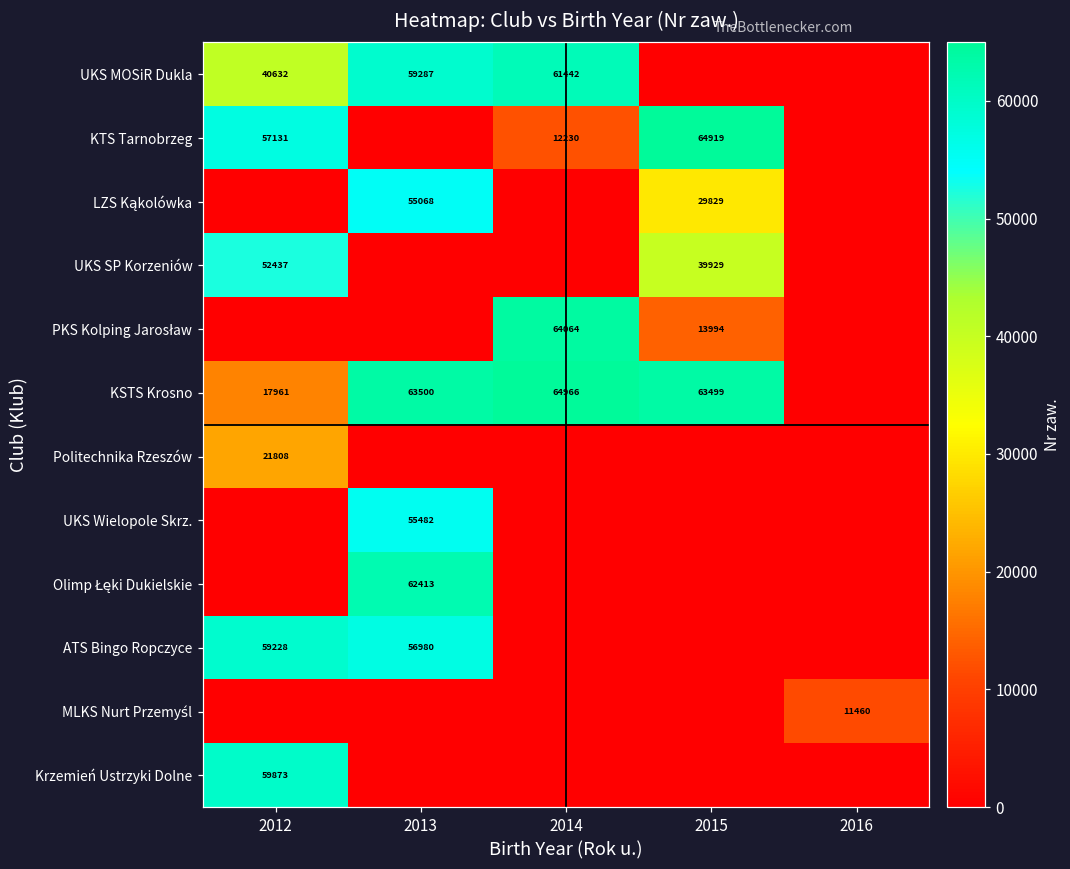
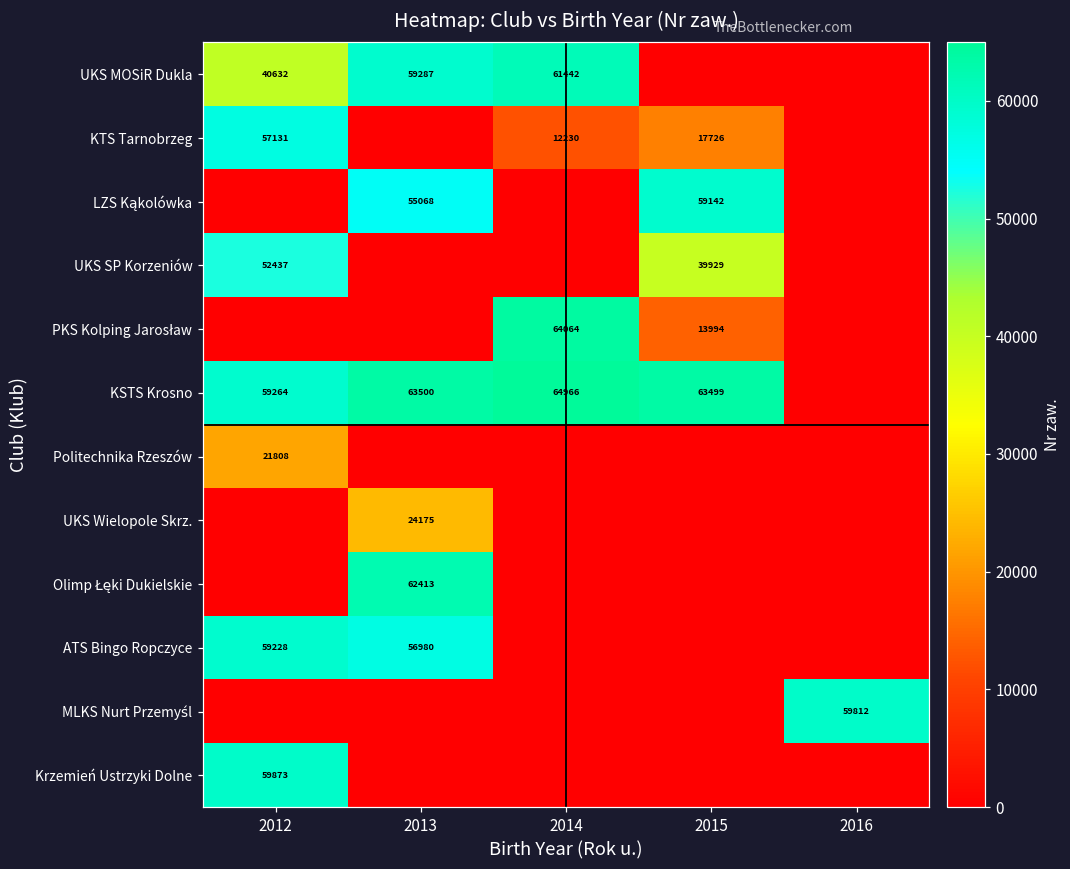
  {
    "UKS MOSiR Dukla": {
      "2012": 40632,
      "2013": 59287,
      "2014": 61442
    },
    "KTS Tarnobrzeg": {
      "2012": 57131,
      "2014": 12230,
-     "2015": 64919
+     "2015": 17726
    },
    "LZS Kąkolówka": {
      "2013": 55068,
-     "2015": 29829
+     "2015": 59142
    },
    "UKS SP Korzeniów": {
      "2012": 52437,
      "2015": 39929
    },
    "PKS Kolping Jarosław": {
      "2014": 64064,
      "2015": 13994
    },
    "KSTS Krosno": {
-     "2012": 17961,
+     "2012": 59264,
      "2013": 63500,
      "2014": 64966,
      "2015": 63499
    },
    "Politechnika Rzeszów": {
      "2012": 21808
    },
    "UKS Wielopole Skrz.": {
-     "2013": 55482
+     "2013": 24175
    },
    "Olimp Łęki Dukielskie": {
      "2013": 62413
    },
    "ATS Bingo Ropczyce": {
      "2012": 59228,
      "2013": 56980
    },
    "MLKS Nurt Przemyśl": {
-     "2016": 11460
+     "2016": 59812
    },
    "Krzemień Ustrzyki Dolne": {
      "2012": 59873
    }
  }
